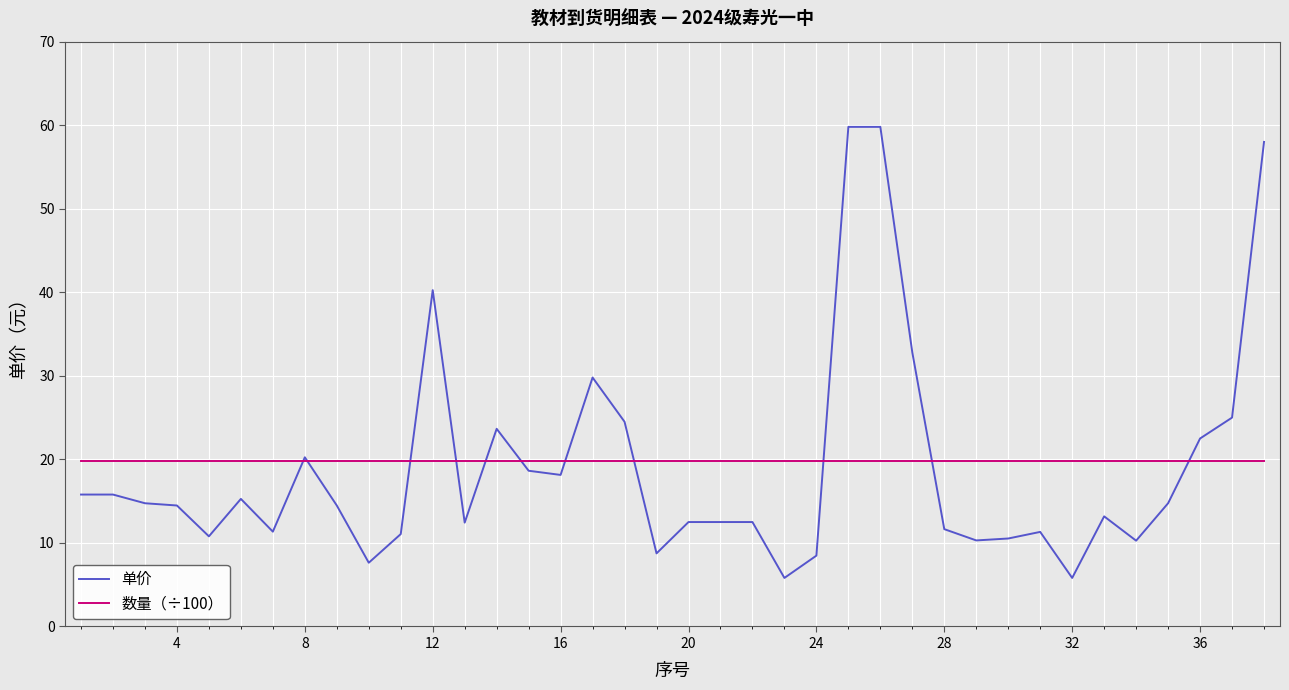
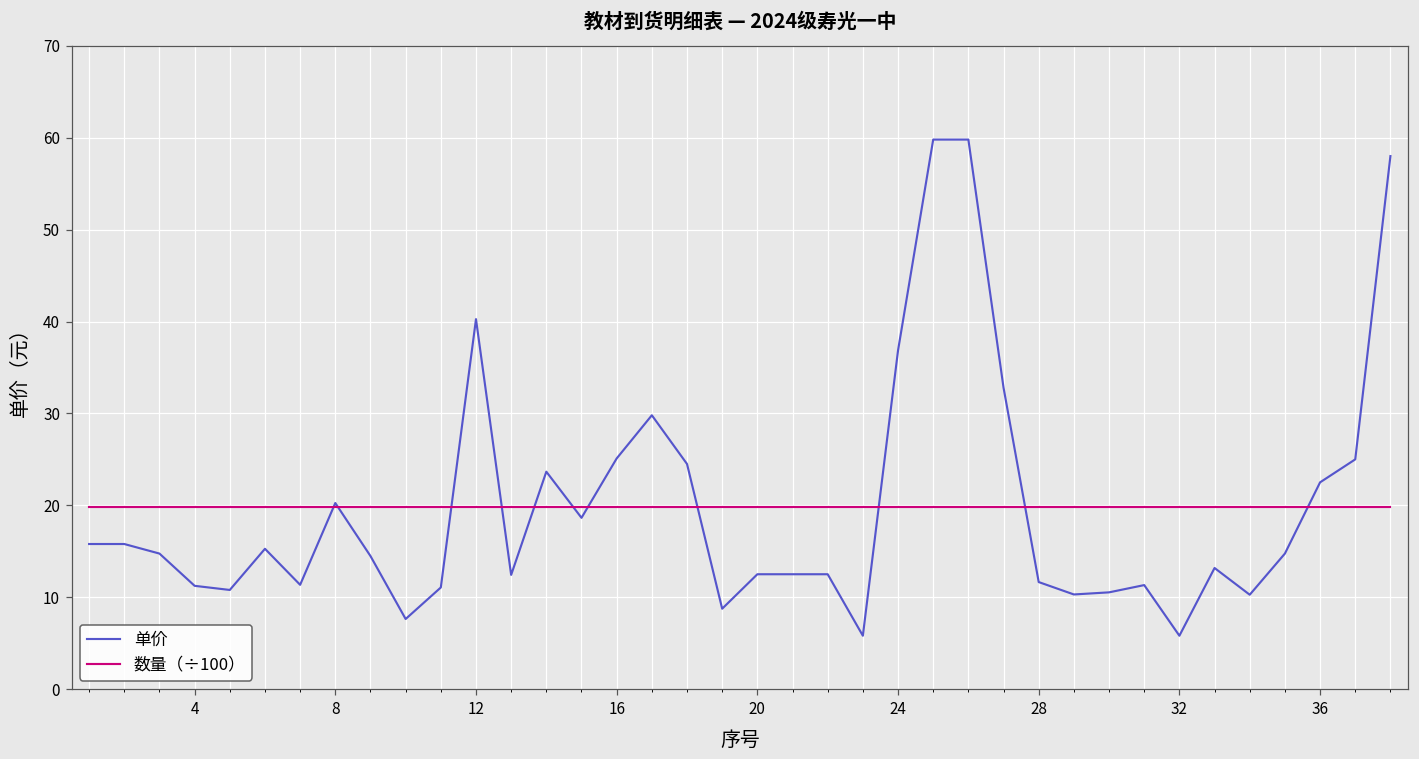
  {
    "单价": {
-     "4": 14,
+     "4": 11,
      "8": 20,
      "12": 40,
-     "16": 18,
+     "16": 25,
      "20": 13,
-     "24": 8,
+     "24": 37,
      "28": 12,
      "32": 6,
      "36": 23
    },
    "数量（÷100）": {
      "4": 20,
      "8": 20,
      "12": 20,
      "16": 20,
      "20": 20,
      "24": 20,
      "28": 20,
      "32": 20,
      "36": 20
    }
  }
